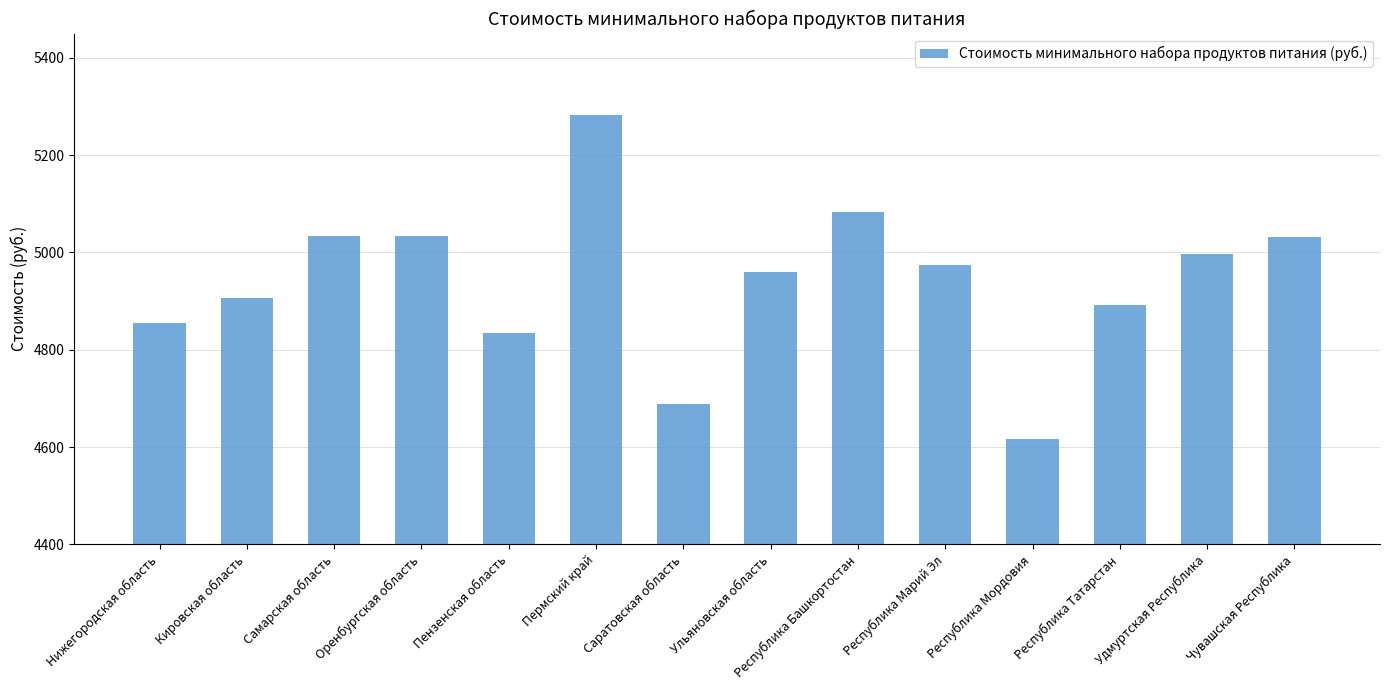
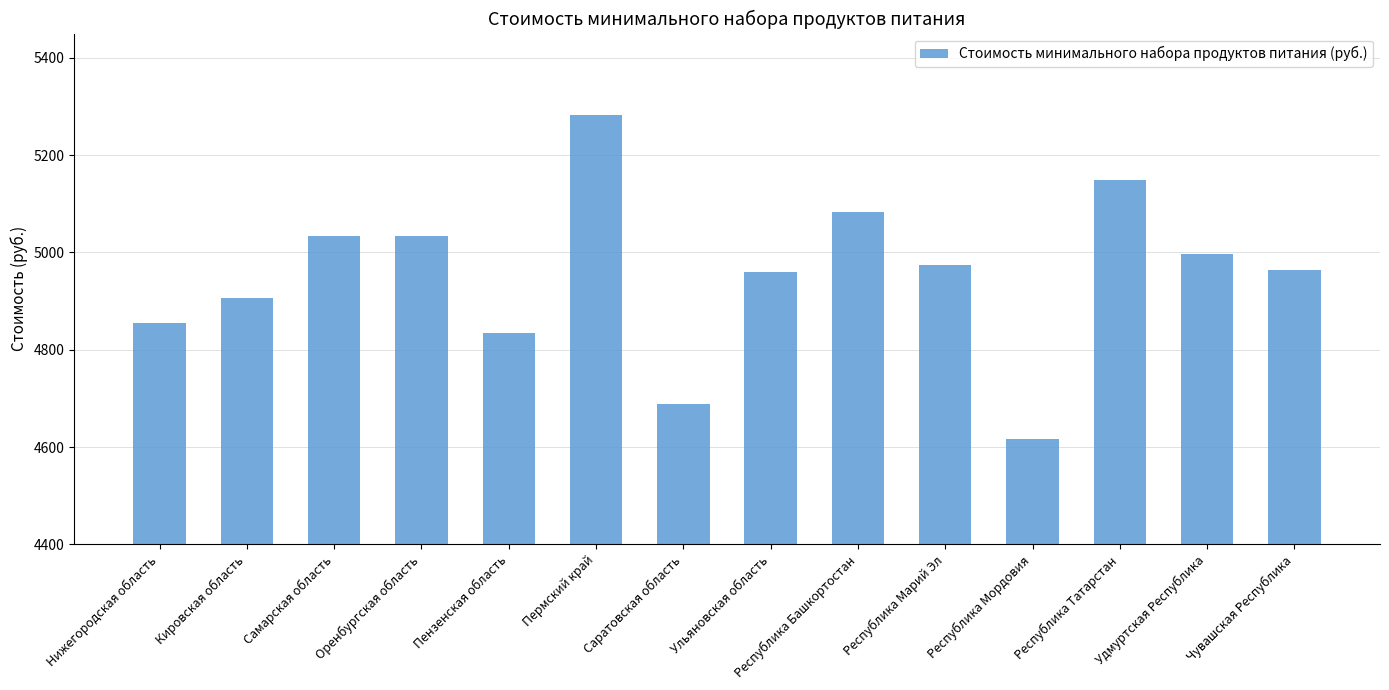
  {
    "Нижегородская область": 4860,
    "Кировская область": 4910,
    "Самарская область": 5030,
    "Оренбургская область": 5030,
    "Пензенская область": 4830,
    "Пермский край": 5280,
    "Саратовская область": 4690,
    "Ульяновская область": 4960,
    "Республика Башкортостан": 5080,
    "Республика Марий Эл": 4970,
    "Республика Мордовия": 4620,
-   "Республика Татарстан": 4890,
+   "Республика Татарстан": 5150,
    "Удмуртская Республика": 5000,
-   "Чувашская Республика": 5030
+   "Чувашская Республика": 4960
  }
